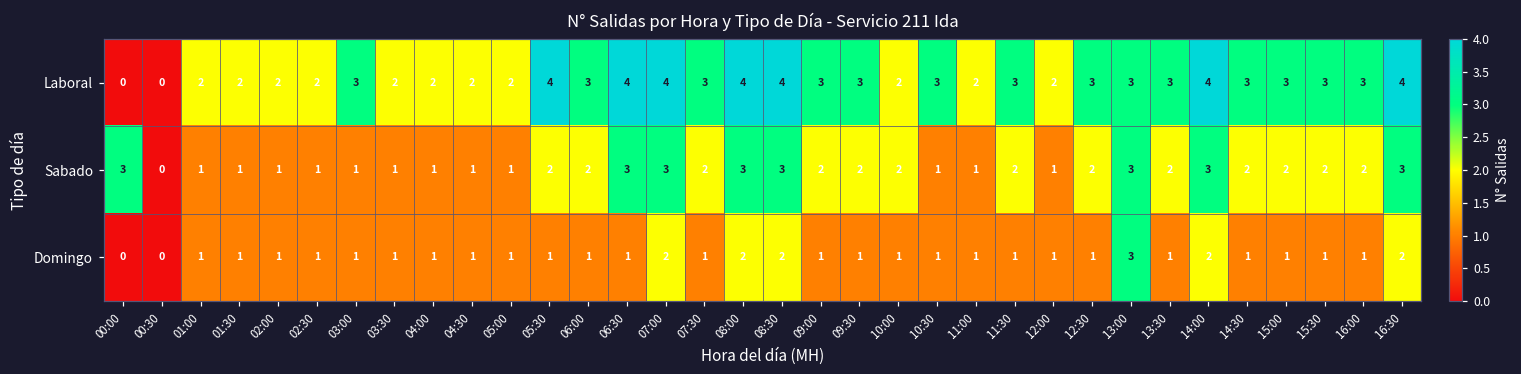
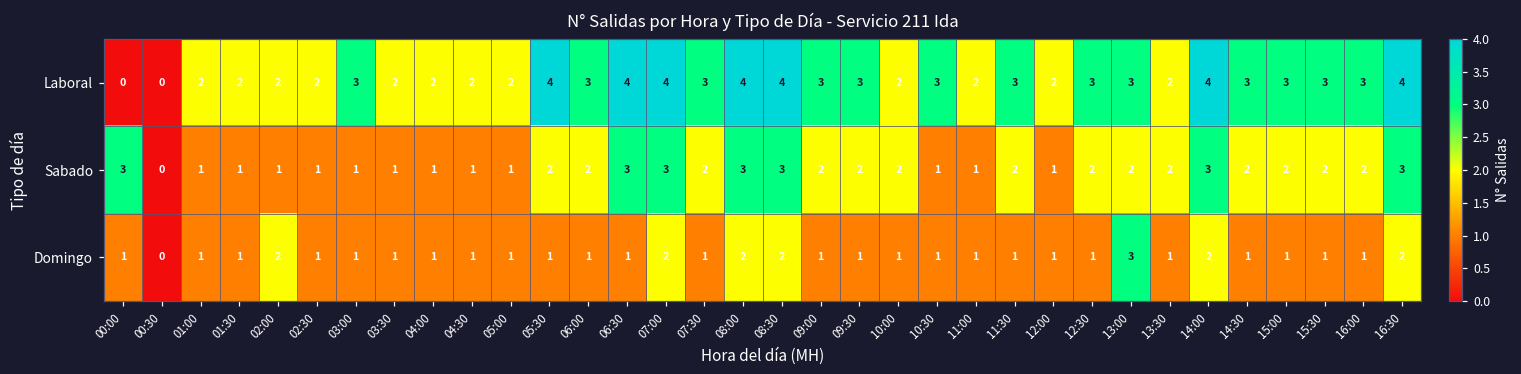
  {
    "Laboral": {
      "00:00": 0,
      "00:30": 0,
      "01:00": 2,
      "01:30": 2,
      "02:00": 2,
      "02:30": 2,
      "03:00": 3,
      "03:30": 2,
      "04:00": 2,
      "04:30": 2,
      "05:00": 2,
      "05:30": 4,
      "06:00": 3,
      "06:30": 4,
      "07:00": 4,
      "07:30": 3,
      "08:00": 4,
      "08:30": 4,
      "09:00": 3,
      "09:30": 3,
      "10:00": 2,
      "10:30": 3,
      "11:00": 2,
      "11:30": 3,
      "12:00": 2,
      "12:30": 3,
      "13:00": 3,
-     "13:30": 3,
+     "13:30": 2,
      "14:00": 4,
      "14:30": 3,
      "15:00": 3,
      "15:30": 3,
      "16:00": 3,
      "16:30": 4
    },
    "Sabado": {
      "00:00": 3,
      "00:30": 0,
      "01:00": 1,
      "01:30": 1,
      "02:00": 1,
      "02:30": 1,
      "03:00": 1,
      "03:30": 1,
      "04:00": 1,
      "04:30": 1,
      "05:00": 1,
      "05:30": 2,
      "06:00": 2,
      "06:30": 3,
      "07:00": 3,
      "07:30": 2,
      "08:00": 3,
      "08:30": 3,
      "09:00": 2,
      "09:30": 2,
      "10:00": 2,
      "10:30": 1,
      "11:00": 1,
      "11:30": 2,
      "12:00": 1,
      "12:30": 2,
-     "13:00": 3,
+     "13:00": 2,
      "13:30": 2,
      "14:00": 3,
      "14:30": 2,
      "15:00": 2,
      "15:30": 2,
      "16:00": 2,
      "16:30": 3
    },
    "Domingo": {
-     "00:00": 0,
+     "00:00": 1,
      "00:30": 0,
      "01:00": 1,
      "01:30": 1,
-     "02:00": 1,
+     "02:00": 2,
      "02:30": 1,
      "03:00": 1,
      "03:30": 1,
      "04:00": 1,
      "04:30": 1,
      "05:00": 1,
      "05:30": 1,
      "06:00": 1,
      "06:30": 1,
      "07:00": 2,
      "07:30": 1,
      "08:00": 2,
      "08:30": 2,
      "09:00": 1,
      "09:30": 1,
      "10:00": 1,
      "10:30": 1,
      "11:00": 1,
      "11:30": 1,
      "12:00": 1,
      "12:30": 1,
      "13:00": 3,
      "13:30": 1,
      "14:00": 2,
      "14:30": 1,
      "15:00": 1,
      "15:30": 1,
      "16:00": 1,
      "16:30": 2
    }
  }
